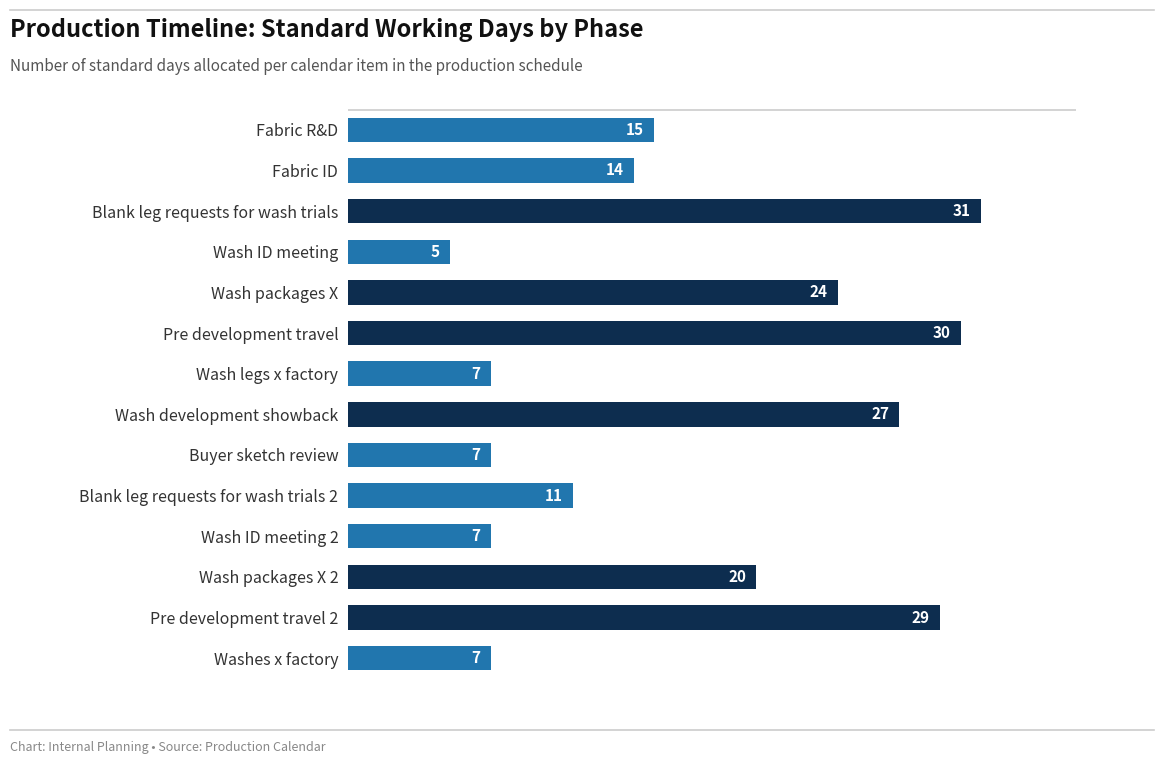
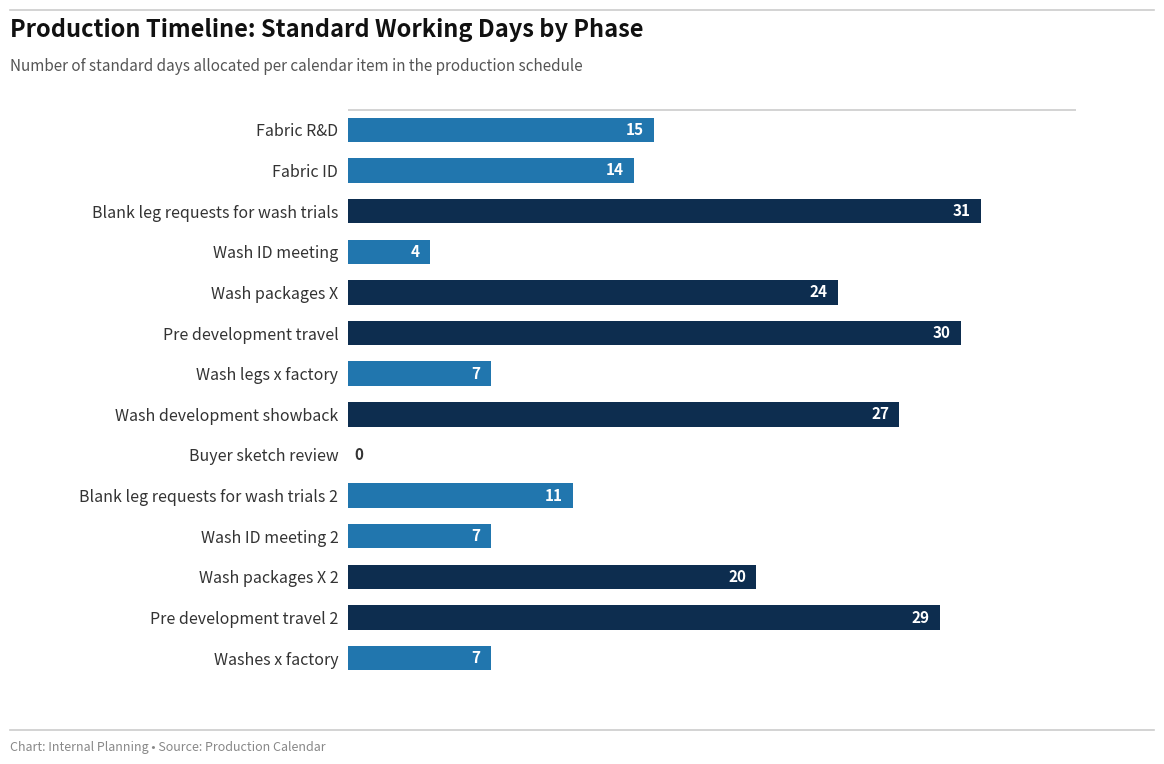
  {
    "Fabric R&D": 15,
    "Fabric ID": 14,
    "Blank leg requests for wash trials": 31,
-   "Wash ID meeting": 5,
+   "Wash ID meeting": 4,
    "Wash packages X": 24,
    "Pre development travel": 30,
    "Wash legs x factory": 7,
    "Wash development showback": 27,
-   "Buyer sketch review": 7,
+   "Buyer sketch review": 0,
    "Blank leg requests for wash trials 2": 11,
    "Wash ID meeting 2": 7,
    "Wash packages X 2": 20,
    "Pre development travel 2": 29,
    "Washes x factory": 7
  }
